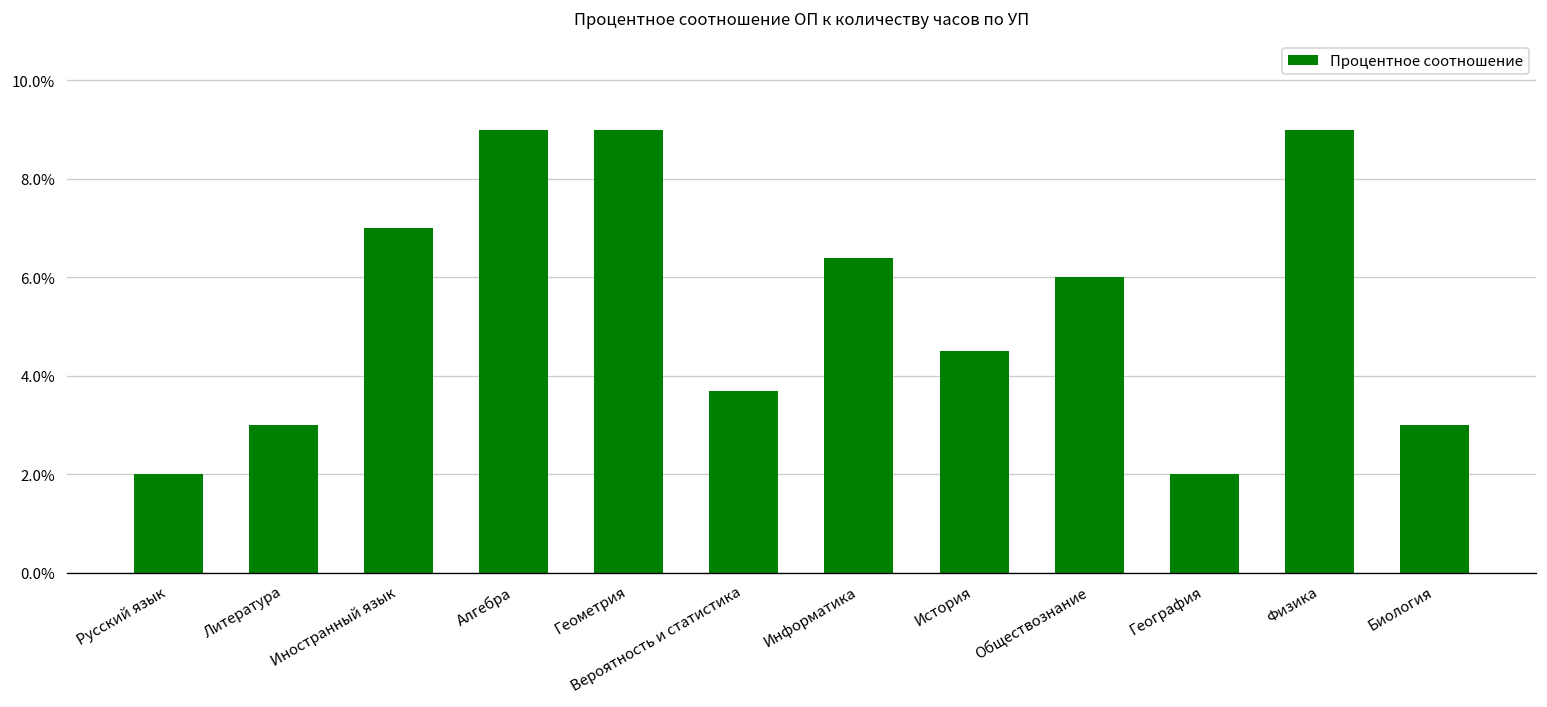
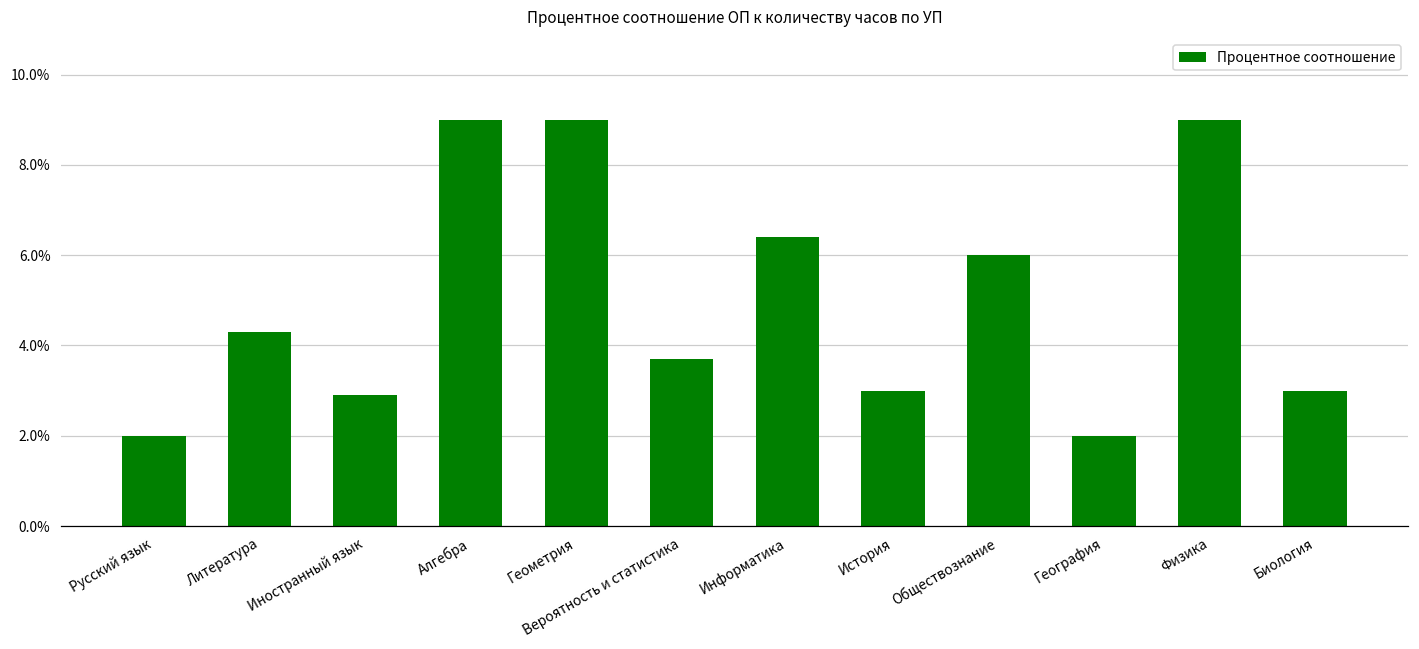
  {
    "Русский язык": "2.0%",
-   "Литература": "3.0%",
-   "Иностранный язык": "7.0%",
+   "Литература": "4.3%",
+   "Иностранный язык": "2.9%",
    "Алгебра": "9.0%",
    "Геометрия": "9.0%",
    "Вероятность и статистика": "3.7%",
    "Информатика": "6.4%",
-   "История": "4.5%",
+   "История": "3.0%",
    "Обществознание": "6.0%",
    "География": "2.0%",
    "Физика": "9.0%",
    "Биология": "3.0%"
  }
